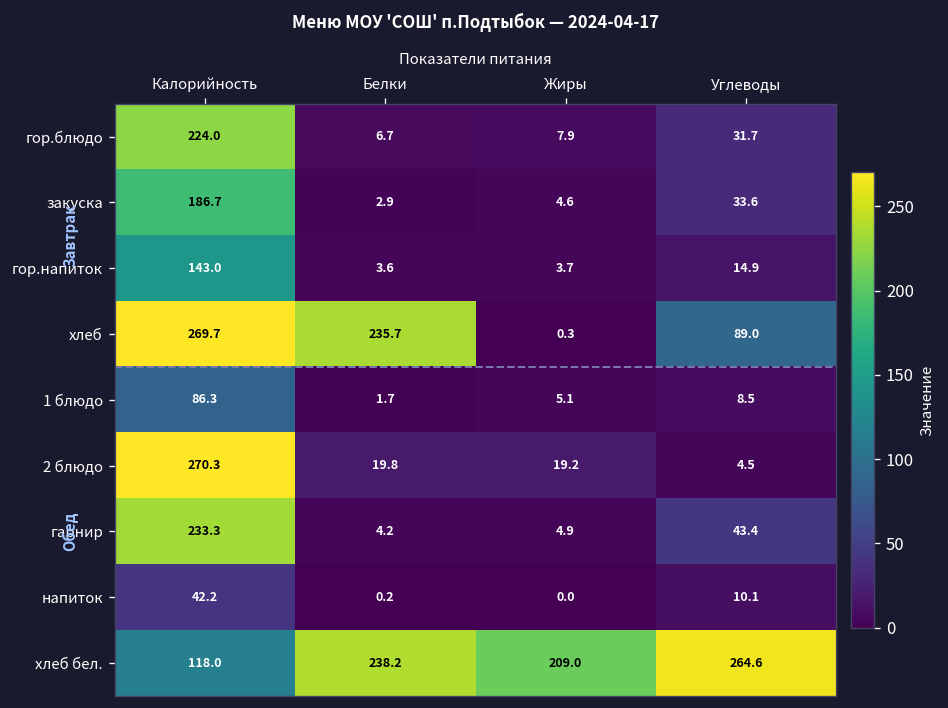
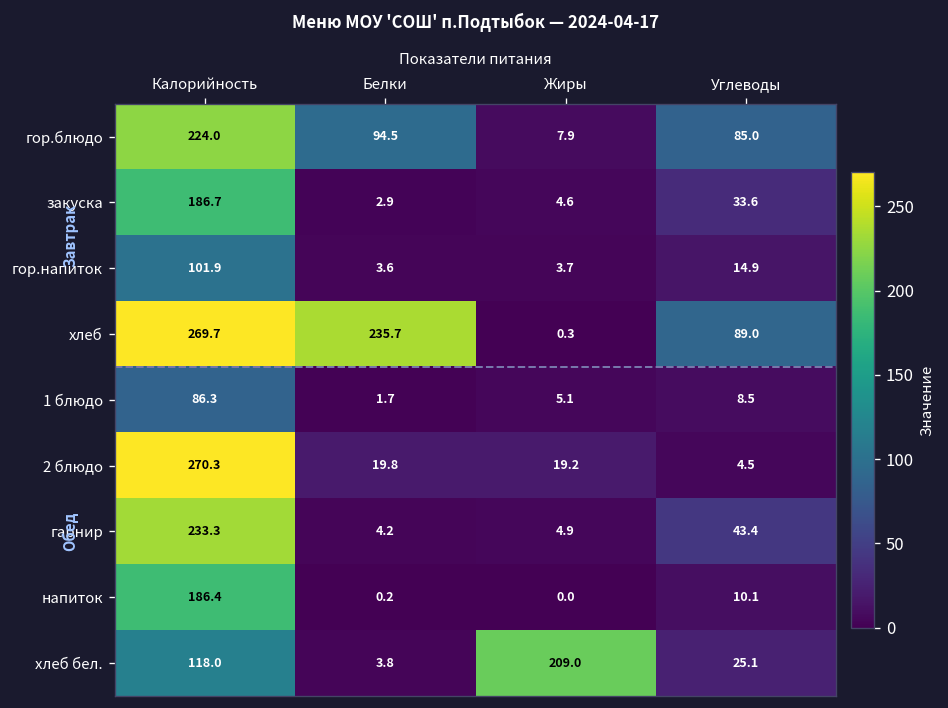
  {
    "гор.блюдо": {
      "Калорийность": 224.0,
-     "Белки": 6.7,
+     "Белки": 94.5,
      "Жиры": 7.9,
-     "Углеводы": 31.7
+     "Углеводы": 85.0
    },
    "закуска": {
      "Калорийность": 186.7,
      "Белки": 2.9,
      "Жиры": 4.6,
      "Углеводы": 33.6
    },
    "гор.напиток": {
-     "Калорийность": 143.0,
+     "Калорийность": 101.9,
      "Белки": 3.6,
      "Жиры": 3.7,
      "Углеводы": 14.9
    },
    "хлеб": {
      "Калорийность": 269.7,
      "Белки": 235.7,
      "Жиры": 0.3,
      "Углеводы": 89.0
    },
    "1 блюдо": {
      "Калорийность": 86.3,
      "Белки": 1.7,
      "Жиры": 5.1,
      "Углеводы": 8.5
    },
    "2 блюдо": {
      "Калорийность": 270.3,
      "Белки": 19.8,
      "Жиры": 19.2,
      "Углеводы": 4.5
    },
    "гарнир": {
      "Калорийность": 233.3,
      "Белки": 4.2,
      "Жиры": 4.9,
      "Углеводы": 43.4
    },
    "напиток": {
-     "Калорийность": 42.2,
+     "Калорийность": 186.4,
      "Белки": 0.2,
      "Жиры": 0.0,
      "Углеводы": 10.1
    },
    "хлеб бел.": {
      "Калорийность": 118.0,
-     "Белки": 238.2,
+     "Белки": 3.8,
      "Жиры": 209.0,
-     "Углеводы": 264.6
+     "Углеводы": 25.1
    }
  }
